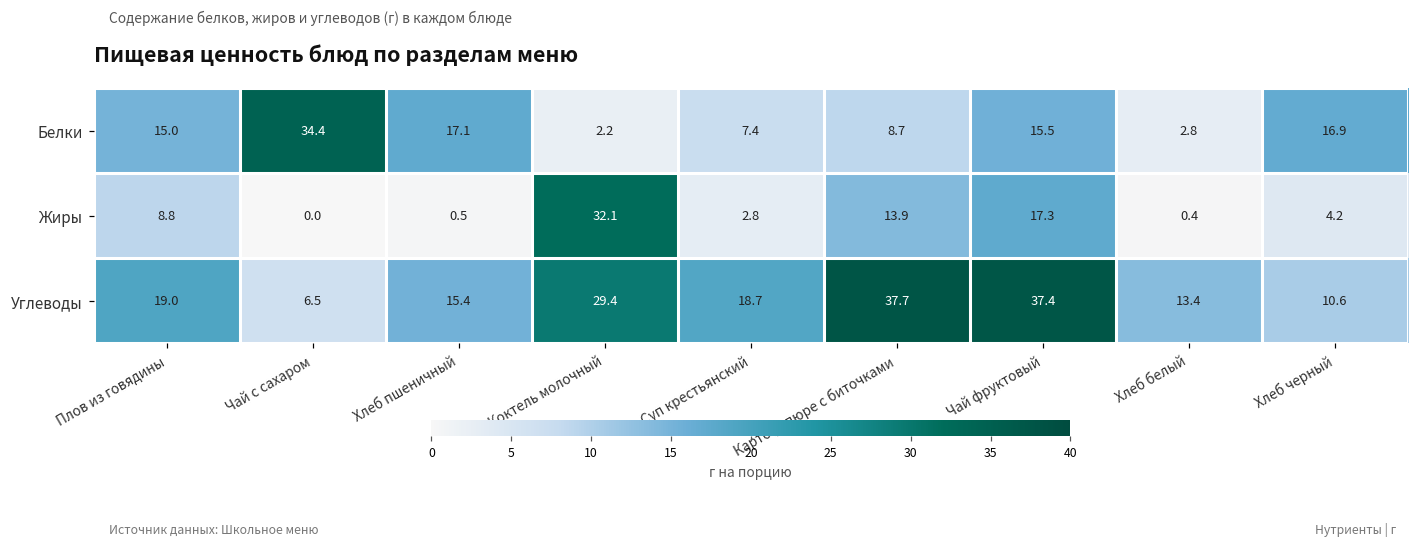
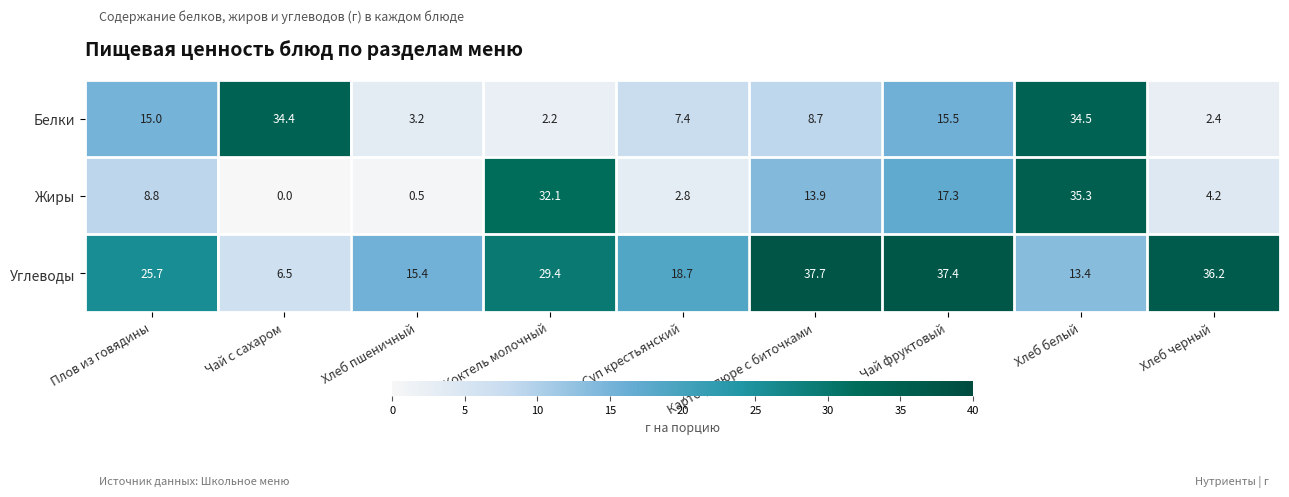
  {
    "Белки": {
      "Плов из говядины": 15.0,
      "Чай с сахаром": 34.4,
-     "Хлеб пшеничный": 17.1,
+     "Хлеб пшеничный": 3.2,
      "Коктель молочный": 2.2,
      "Суп крестьянский": 7.4,
      "Картоф. пюре с биточками": 8.7,
      "Чай фруктовый": 15.5,
-     "Хлеб белый": 2.8,
-     "Хлеб черный": 16.9
+     "Хлеб белый": 34.5,
+     "Хлеб черный": 2.4
    },
    "Жиры": {
      "Плов из говядины": 8.8,
      "Чай с сахаром": 0.0,
      "Хлеб пшеничный": 0.5,
      "Коктель молочный": 32.1,
      "Суп крестьянский": 2.8,
      "Картоф. пюре с биточками": 13.9,
      "Чай фруктовый": 17.3,
-     "Хлеб белый": 0.4,
+     "Хлеб белый": 35.3,
      "Хлеб черный": 4.2
    },
    "Углеводы": {
-     "Плов из говядины": 19.0,
+     "Плов из говядины": 25.7,
      "Чай с сахаром": 6.5,
      "Хлеб пшеничный": 15.4,
      "Коктель молочный": 29.4,
      "Суп крестьянский": 18.7,
      "Картоф. пюре с биточками": 37.7,
      "Чай фруктовый": 37.4,
      "Хлеб белый": 13.4,
-     "Хлеб черный": 10.6
+     "Хлеб черный": 36.2
    }
  }
